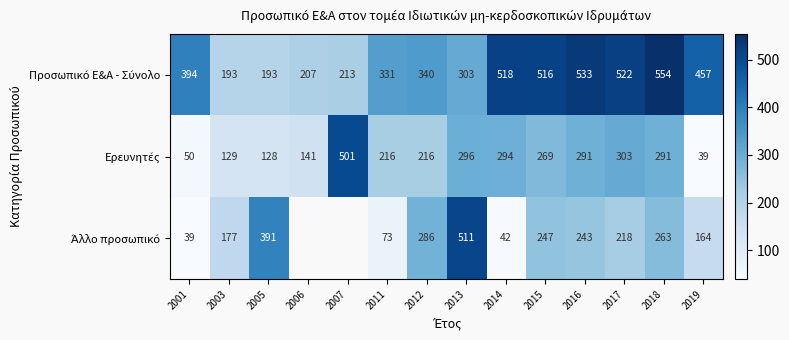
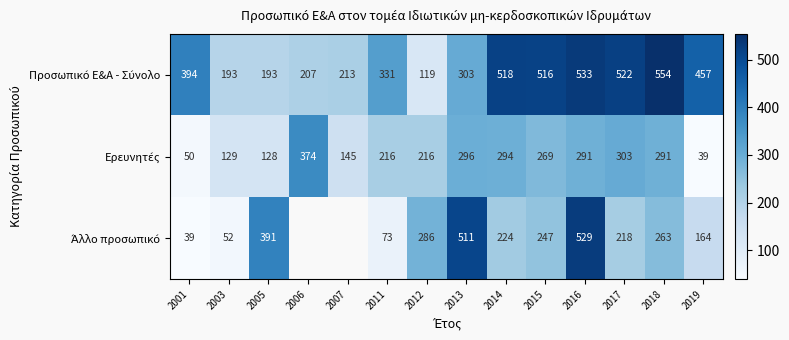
  {
    "Προσωπικό Ε&Α - Σύνολο": {
      "2001": 394,
      "2003": 193,
      "2005": 193,
      "2006": 207,
      "2007": 213,
      "2011": 331,
-     "2012": 340,
+     "2012": 119,
      "2013": 303,
      "2014": 518,
      "2015": 516,
      "2016": 533,
      "2017": 522,
      "2018": 554,
      "2019": 457
    },
    "Ερευνητές": {
      "2001": 50,
      "2003": 129,
      "2005": 128,
-     "2006": 141,
-     "2007": 501,
+     "2006": 374,
+     "2007": 145,
      "2011": 216,
      "2012": 216,
      "2013": 296,
      "2014": 294,
      "2015": 269,
      "2016": 291,
      "2017": 303,
      "2018": 291,
      "2019": 39
    },
    "Άλλο προσωπικό": {
      "2001": 39,
-     "2003": 177,
+     "2003": 52,
      "2005": 391,
      "2011": 73,
      "2012": 286,
      "2013": 511,
-     "2014": 42,
+     "2014": 224,
      "2015": 247,
-     "2016": 243,
+     "2016": 529,
      "2017": 218,
      "2018": 263,
      "2019": 164
    }
  }
